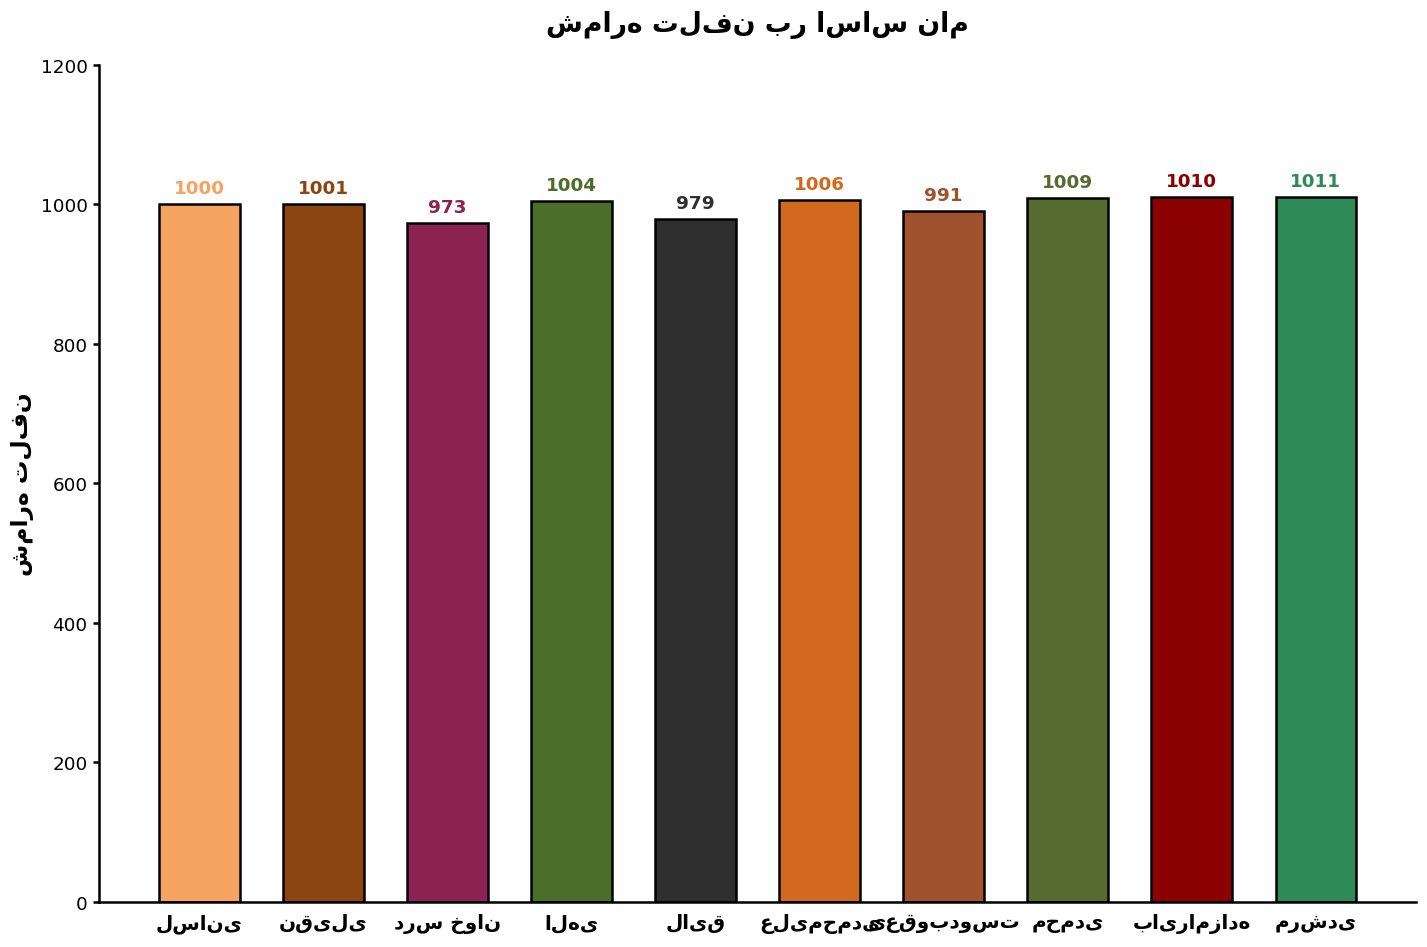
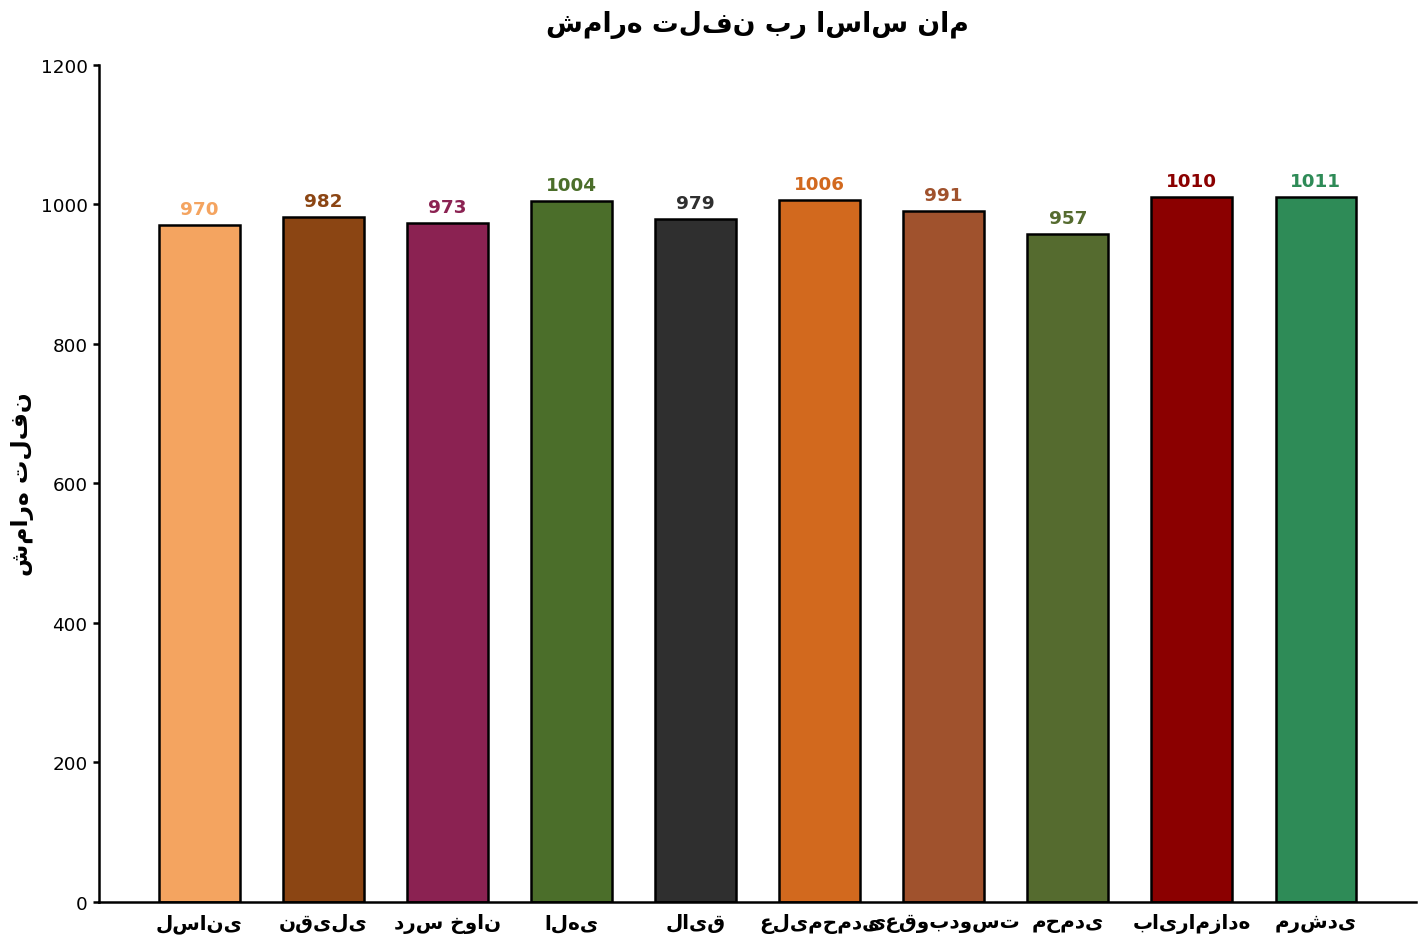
  {
-   "لسانی": 1000,
-   "نقیلی": 1001,
+   "لسانی": 970,
+   "نقیلی": 982,
    "درس خوان": 973,
    "الهی": 1004,
    "لایق": 979,
    "علیمحمدی": 1006,
    "یعقوبدوست": 991,
-   "محمدی": 1009,
+   "محمدی": 957,
    "بایرامزاده": 1010,
    "مرشدی": 1011
  }
